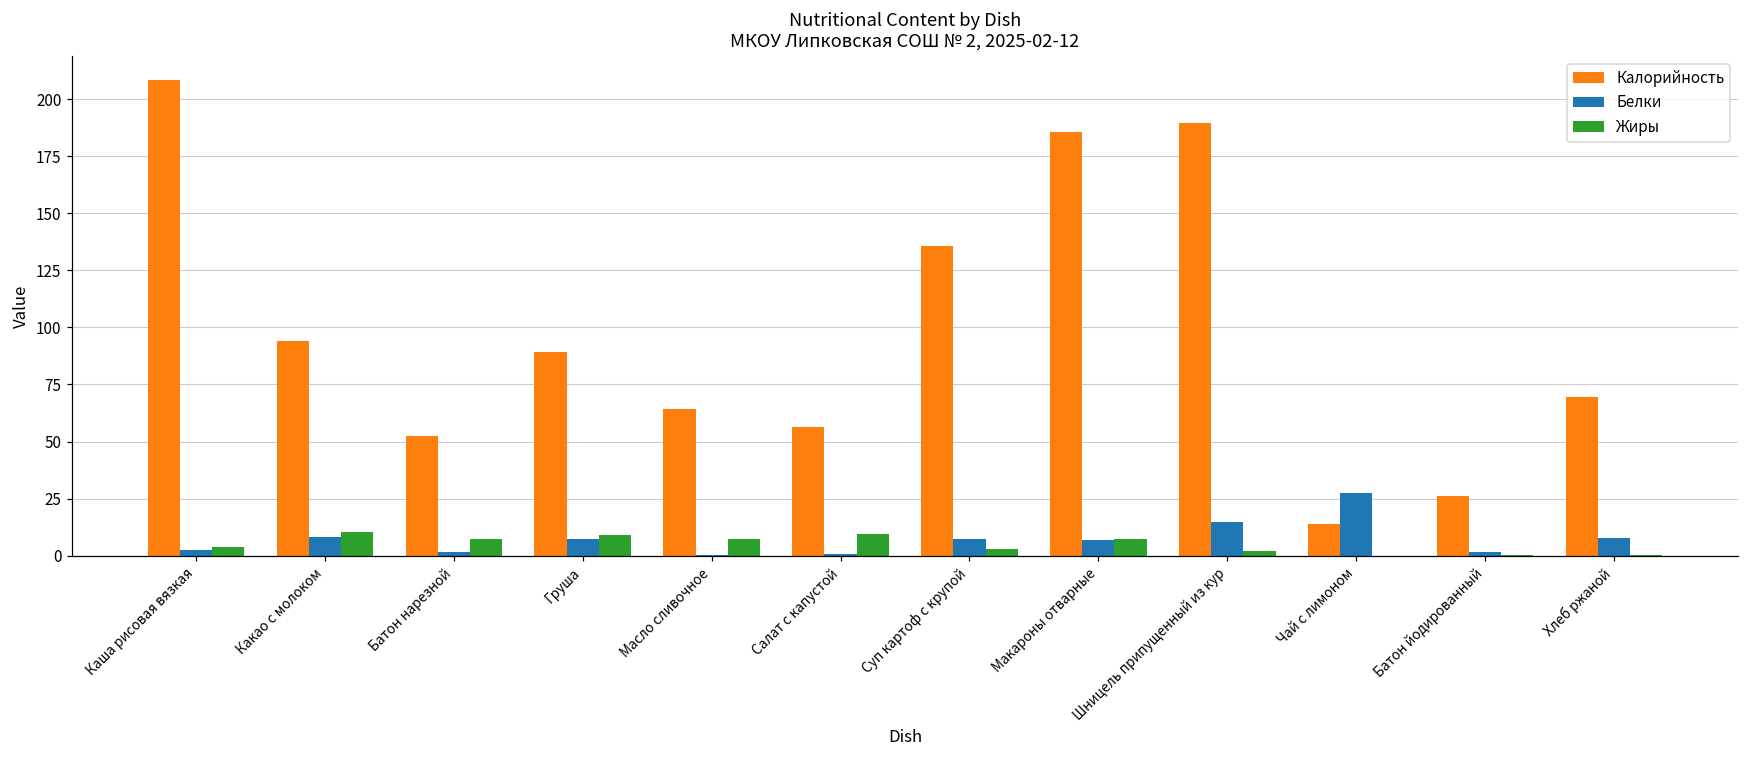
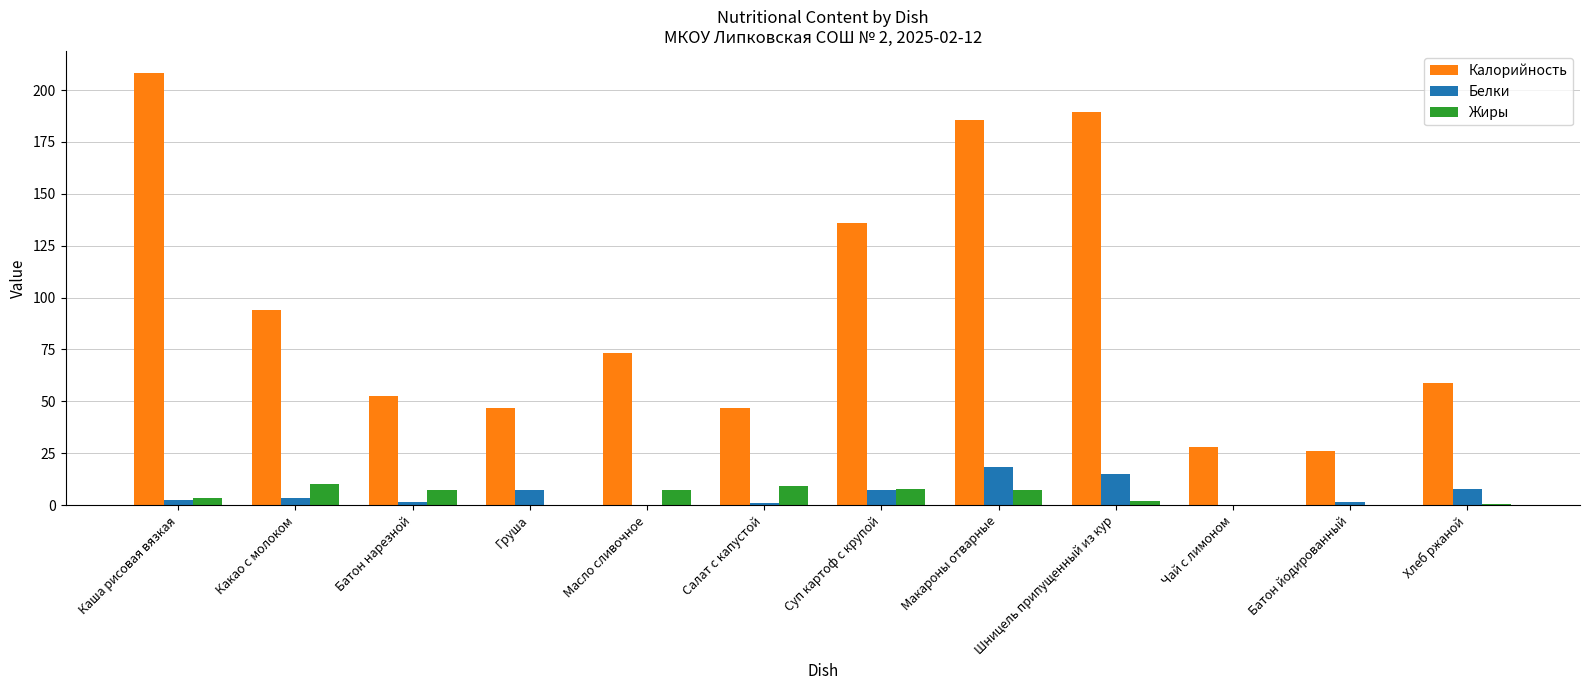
  {
    "Калорийность": {
      "Каша рисовая вязкая": 208,
      "Какао с молоком": 94,
      "Батон нарезной": 52,
-     "Груша": 89,
-     "Масло сливочное": 64,
-     "Салат с капустой": 56,
+     "Груша": 47,
+     "Масло сливочное": 73,
+     "Салат с капустой": 47,
      "Суп картоф с крупой": 136,
      "Макароны отварные": 186,
      "Шницель припущенный из кур": 190,
-     "Чай с лимоном": 14,
+     "Чай с лимоном": 28,
      "Батон йодированный": 26,
-     "Хлеб ржаной": 70
+     "Хлеб ржаной": 59
    },
    "Белки": {
      "Каша рисовая вязкая": 3,
-     "Какао с молоком": 8,
+     "Какао с молоком": 3,
      "Батон нарезной": 2,
      "Груша": 8,
      "Суп картоф с крупой": 7,
-     "Макароны отварные": 7,
+     "Макароны отварные": 18,
      "Шницель припущенный из кур": 15,
-     "Чай с лимоном": 28,
+     "Чай с лимоном": 0,
      "Батон йодированный": 2,
      "Хлеб ржаной": 8
    },
    "Жиры": {
      "Каша рисовая вязкая": 4,
      "Какао с молоком": 10,
      "Батон нарезной": 7,
-     "Груша": 9,
+     "Груша": 0,
      "Масло сливочное": 7,
      "Салат с капустой": 9,
-     "Суп картоф с крупой": 3,
+     "Суп картоф с крупой": 8,
      "Макароны отварные": 7,
      "Шницель припущенный из кур": 2
    }
  }
